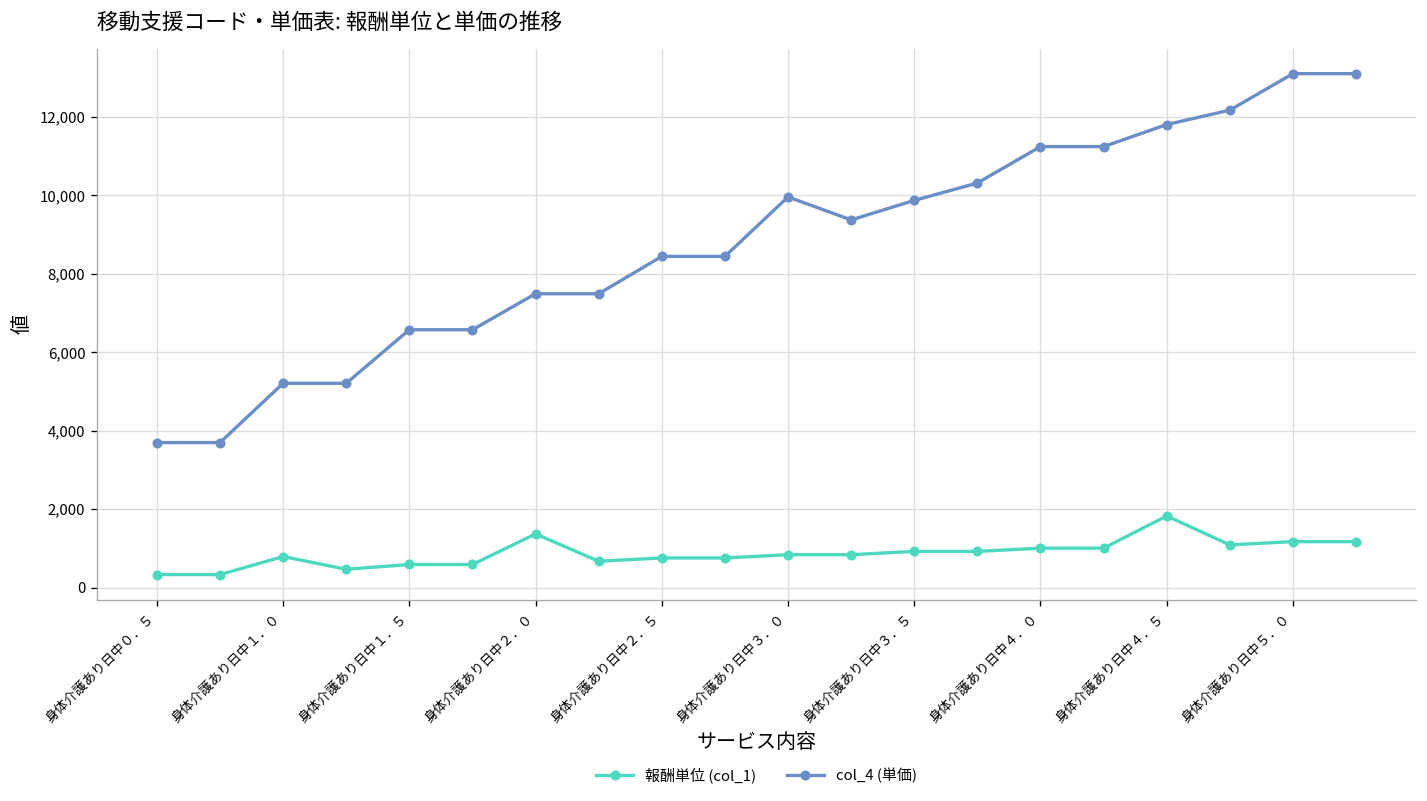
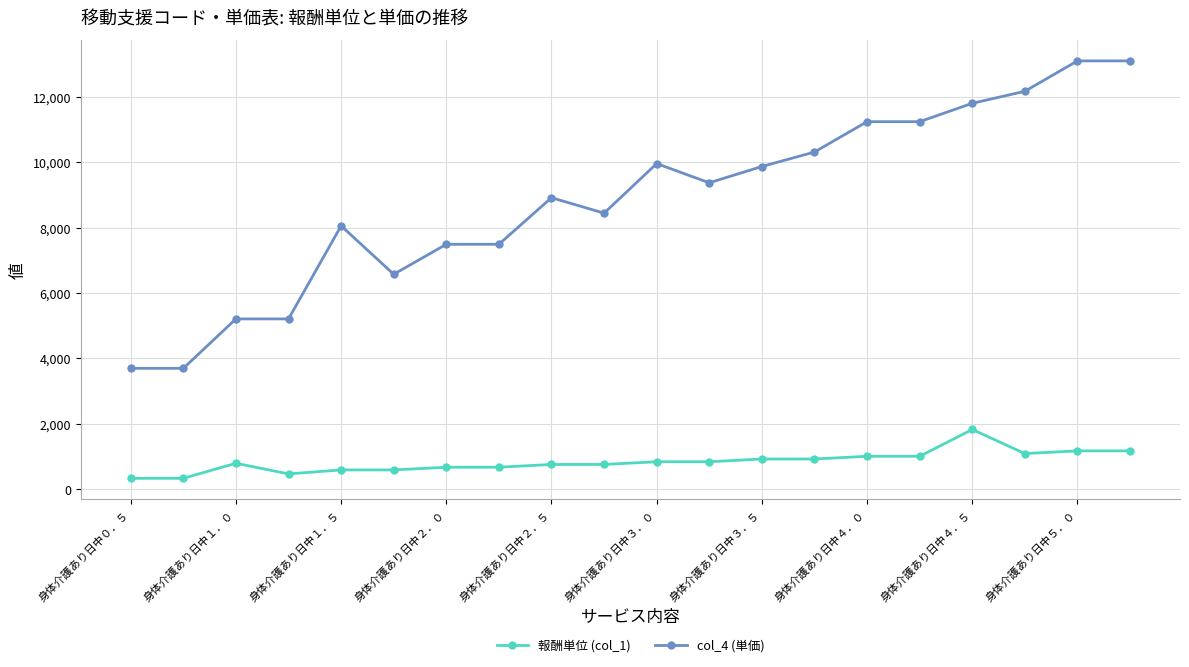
  {
    "報酬単位 (col_1)": {
      "身体介護あり日中０．５": "300",
      "身体介護あり日中１．０": "800",
      "身体介護あり日中１．５": "600",
-     "身体介護あり日中２．０": "1,400",
+     "身体介護あり日中２．０": "700",
      "身体介護あり日中２．５": "800",
      "身体介護あり日中３．０": "800",
      "身体介護あり日中３．５": "900",
      "身体介護あり日中４．０": "1,000",
      "身体介護あり日中４．５": "1,800",
      "身体介護あり日中５．０": "1,200"
    },
    "col_4 (単価)": {
      "身体介護あり日中０．５": "3,700",
      "身体介護あり日中１．０": "5,200",
-     "身体介護あり日中１．５": "6,600",
+     "身体介護あり日中１．５": "8,100",
      "身体介護あり日中２．０": "7,500",
-     "身体介護あり日中２．５": "8,400",
+     "身体介護あり日中２．５": "8,900",
      "身体介護あり日中３．０": "10,000",
      "身体介護あり日中３．５": "9,900",
      "身体介護あり日中４．０": "11,200",
      "身体介護あり日中４．５": "11,800",
      "身体介護あり日中５．０": "13,100"
    }
  }
